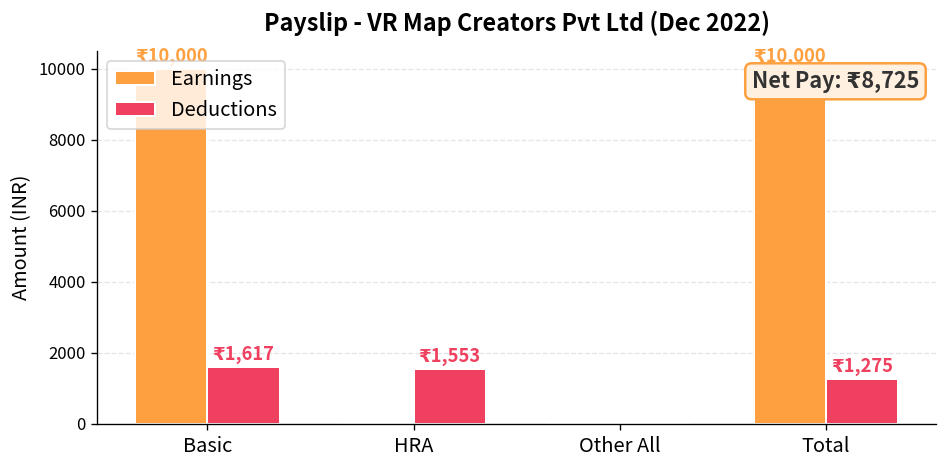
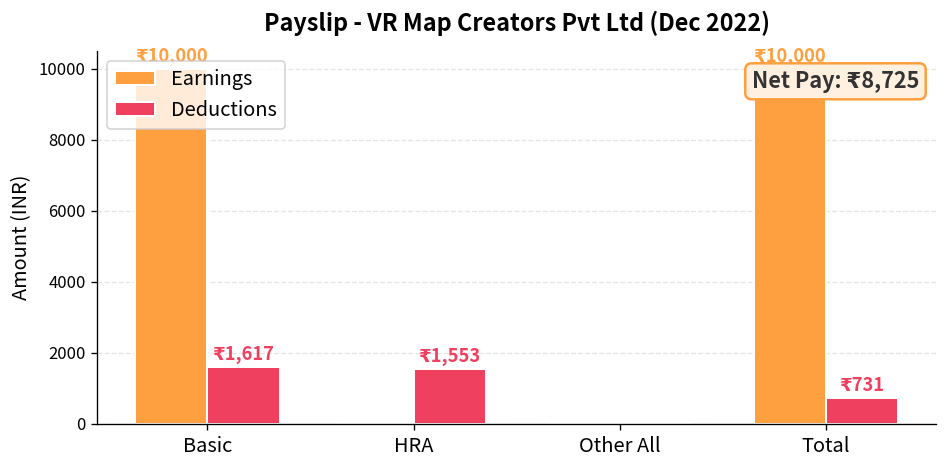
  {
    "Earnings": {
      "HRA": "0",
      "Other All": "0"
    },
    "Deductions": {
      "Basic": "1,617",
      "HRA": "1,553",
-     "Total": "1,275"
+     "Total": "731"
    }
  }
